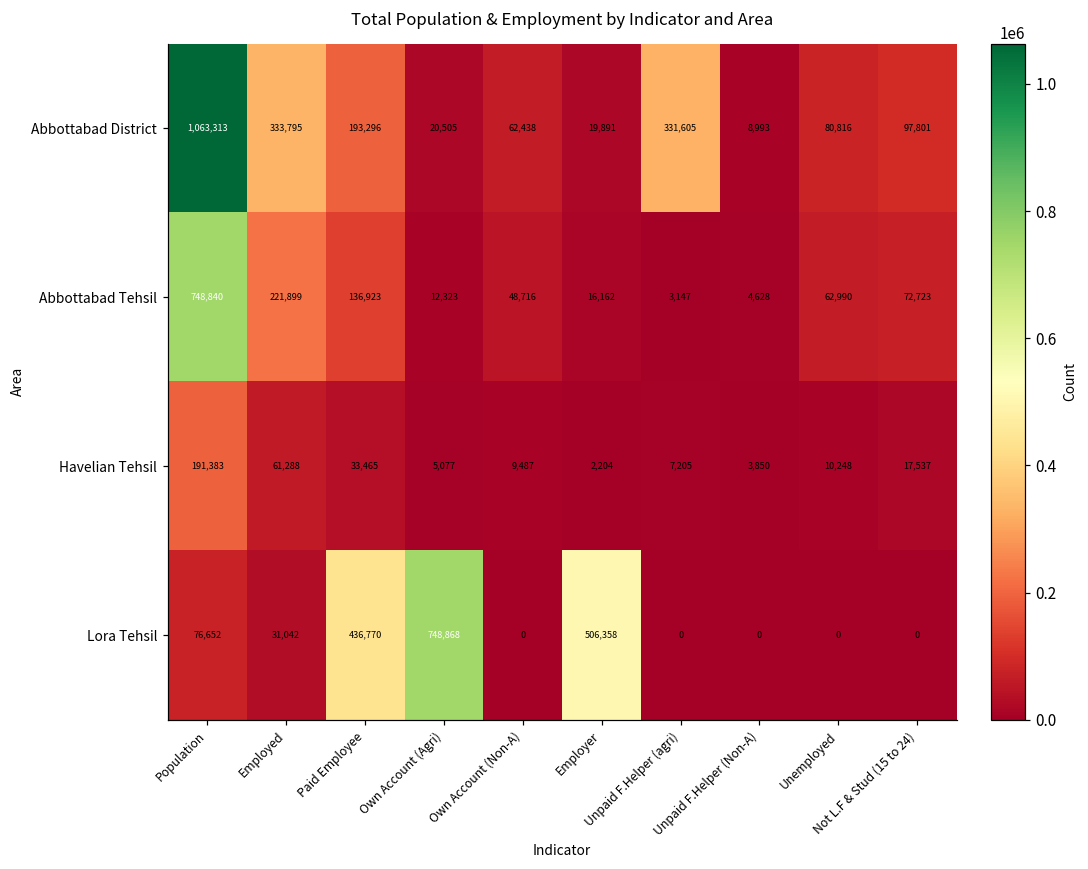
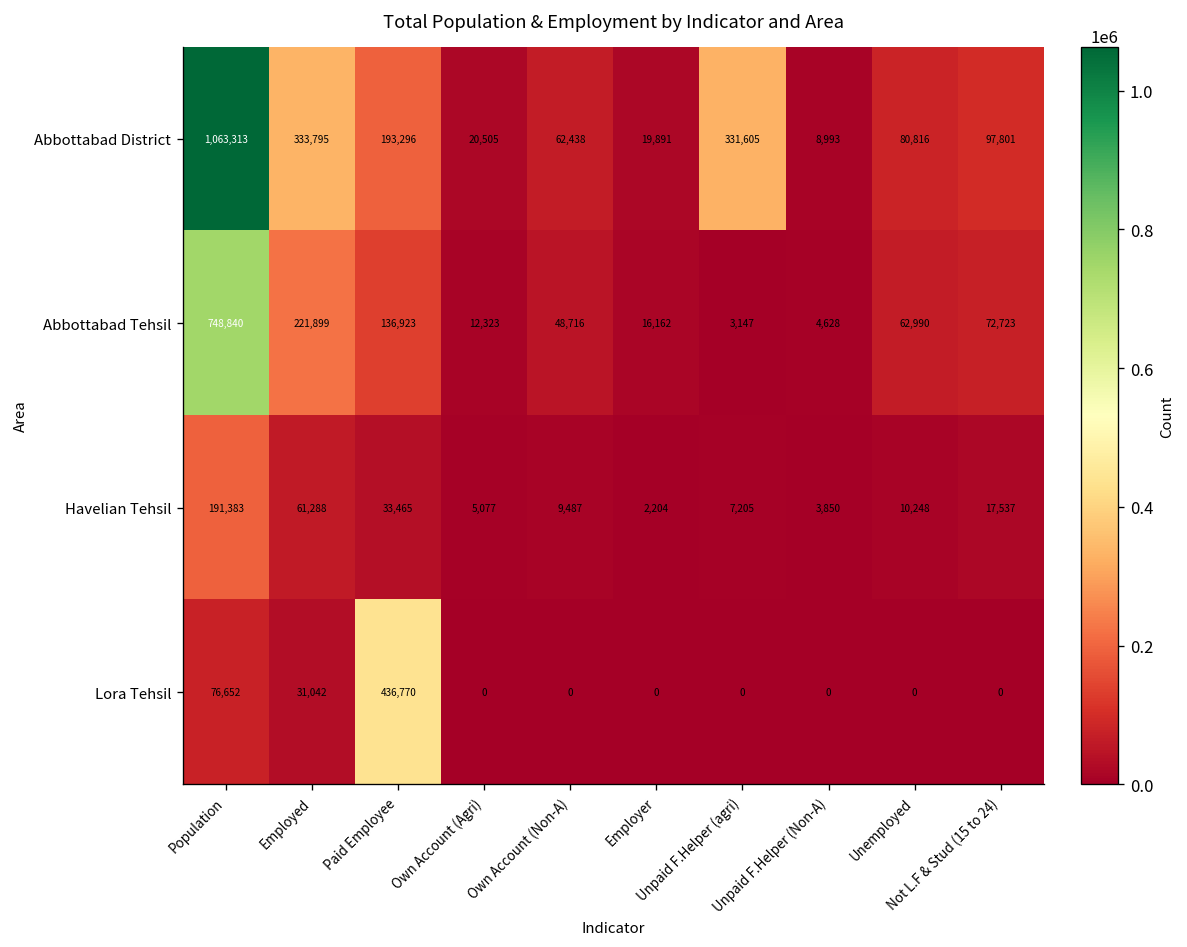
  {
    "Abbottabad District": {
      "Population": "1,063,313",
      "Employed": "333,795",
      "Paid Employee": "193,296",
      "Own Account (Agri)": "20,505",
      "Own Account (Non-A)": "62,438",
      "Employer": "19,891",
      "Unpaid F.Helper (agri)": "331,605",
      "Unpaid F.Helper (Non-A)": "8,993",
      "Unemployed": "80,816",
      "Not L.F & Stud (15 to 24)": "97,801"
    },
    "Abbottabad Tehsil": {
      "Population": "748,840",
      "Employed": "221,899",
      "Paid Employee": "136,923",
      "Own Account (Agri)": "12,323",
      "Own Account (Non-A)": "48,716",
      "Employer": "16,162",
      "Unpaid F.Helper (agri)": "3,147",
      "Unpaid F.Helper (Non-A)": "4,628",
      "Unemployed": "62,990",
      "Not L.F & Stud (15 to 24)": "72,723"
    },
    "Havelian Tehsil": {
      "Population": "191,383",
      "Employed": "61,288",
      "Paid Employee": "33,465",
      "Own Account (Agri)": "5,077",
      "Own Account (Non-A)": "9,487",
      "Employer": "2,204",
      "Unpaid F.Helper (agri)": "7,205",
      "Unpaid F.Helper (Non-A)": "3,850",
      "Unemployed": "10,248",
      "Not L.F & Stud (15 to 24)": "17,537"
    },
    "Lora Tehsil": {
      "Population": "76,652",
      "Employed": "31,042",
      "Paid Employee": "436,770",
-     "Own Account (Agri)": "748,868",
+     "Own Account (Agri)": "0",
      "Own Account (Non-A)": "0",
-     "Employer": "506,358",
+     "Employer": "0",
      "Unpaid F.Helper (agri)": "0",
      "Unpaid F.Helper (Non-A)": "0",
      "Unemployed": "0",
      "Not L.F & Stud (15 to 24)": "0"
    }
  }
